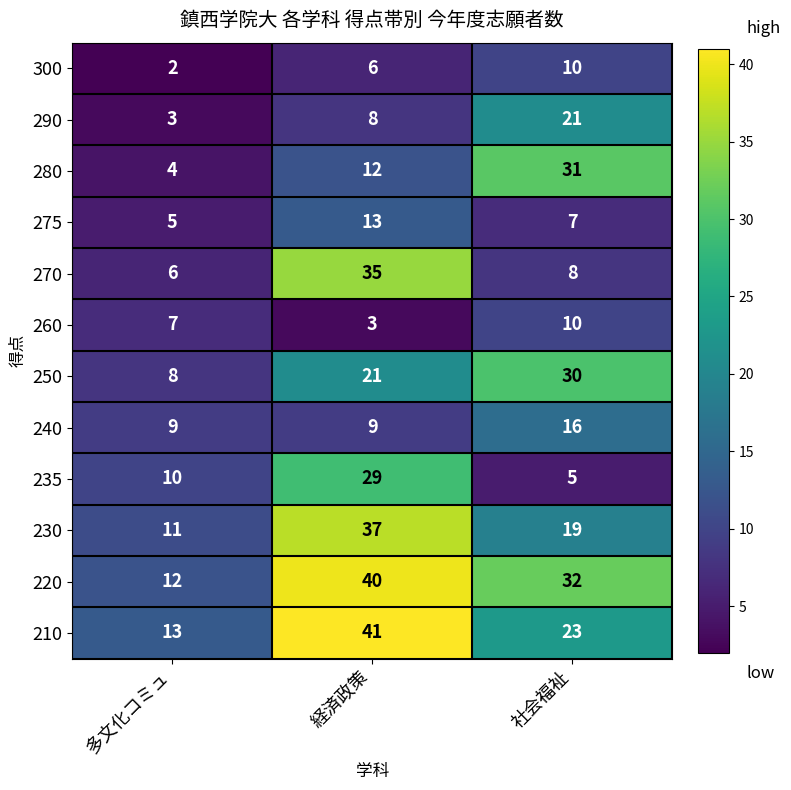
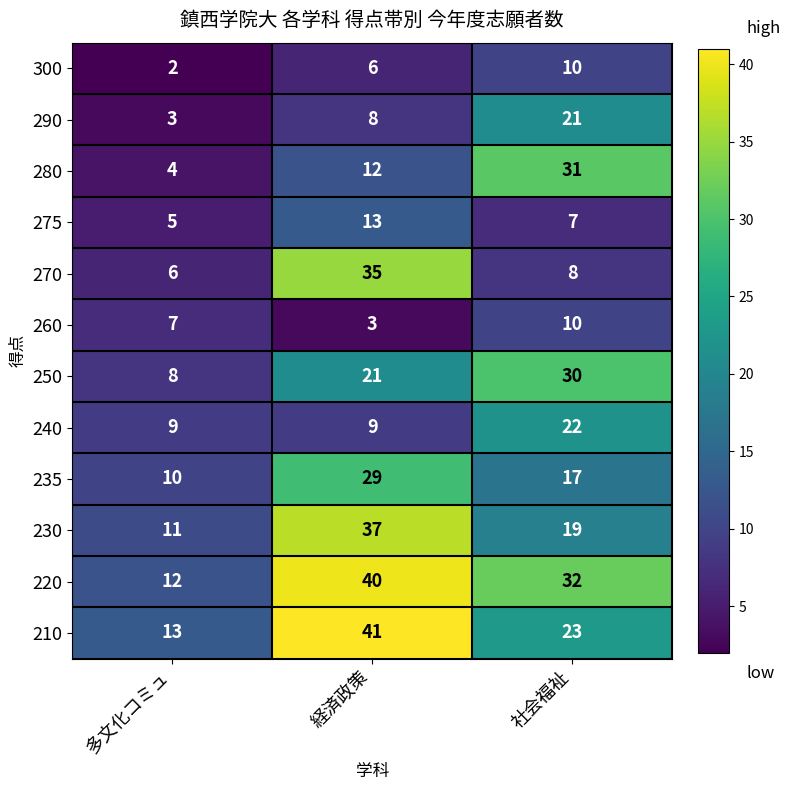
  {
    "300": {
      "多文化コミュ": 2,
      "経済政策": 6,
      "社会福祉": 10
    },
    "290": {
      "多文化コミュ": 3,
      "経済政策": 8,
      "社会福祉": 21
    },
    "280": {
      "多文化コミュ": 4,
      "経済政策": 12,
      "社会福祉": 31
    },
    "275": {
      "多文化コミュ": 5,
      "経済政策": 13,
      "社会福祉": 7
    },
    "270": {
      "多文化コミュ": 6,
      "経済政策": 35,
      "社会福祉": 8
    },
    "260": {
      "多文化コミュ": 7,
      "経済政策": 3,
      "社会福祉": 10
    },
    "250": {
      "多文化コミュ": 8,
      "経済政策": 21,
      "社会福祉": 30
    },
    "240": {
      "多文化コミュ": 9,
      "経済政策": 9,
-     "社会福祉": 16
+     "社会福祉": 22
    },
    "235": {
      "多文化コミュ": 10,
      "経済政策": 29,
-     "社会福祉": 5
+     "社会福祉": 17
    },
    "230": {
      "多文化コミュ": 11,
      "経済政策": 37,
      "社会福祉": 19
    },
    "220": {
      "多文化コミュ": 12,
      "経済政策": 40,
      "社会福祉": 32
    },
    "210": {
      "多文化コミュ": 13,
      "経済政策": 41,
      "社会福祉": 23
    }
  }
